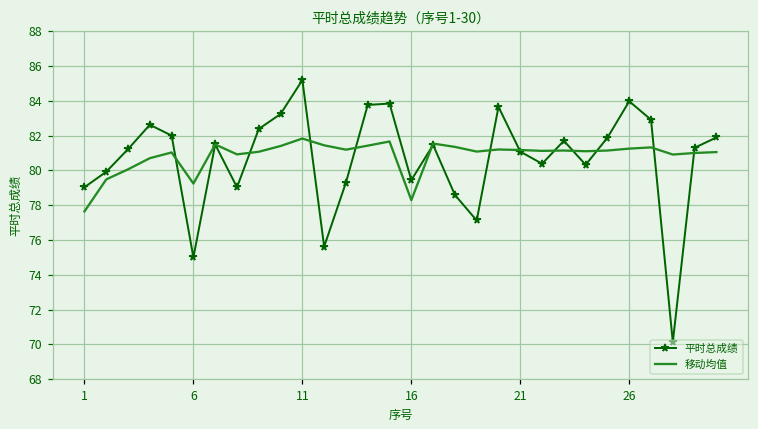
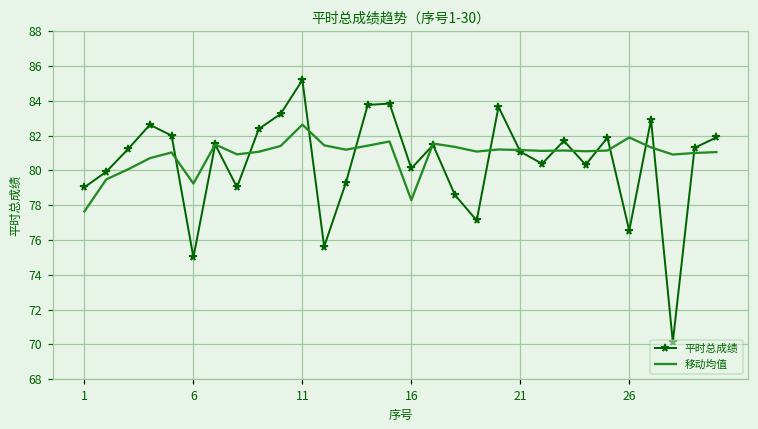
  {
    "平时总成绩": {
      "1": 79.0,
      "6": 75.0,
      "11": 85.2,
-     "16": 79.4,
-     "26": 84.0
+     "16": 80.1,
+     "26": 76.5
    },
    "移动均值": {
      "1": 77.6,
      "6": 79.2,
-     "11": 81.8,
+     "11": 82.6,
      "16": 78.3,
-     "26": 81.3
+     "26": 81.9
    }
  }
